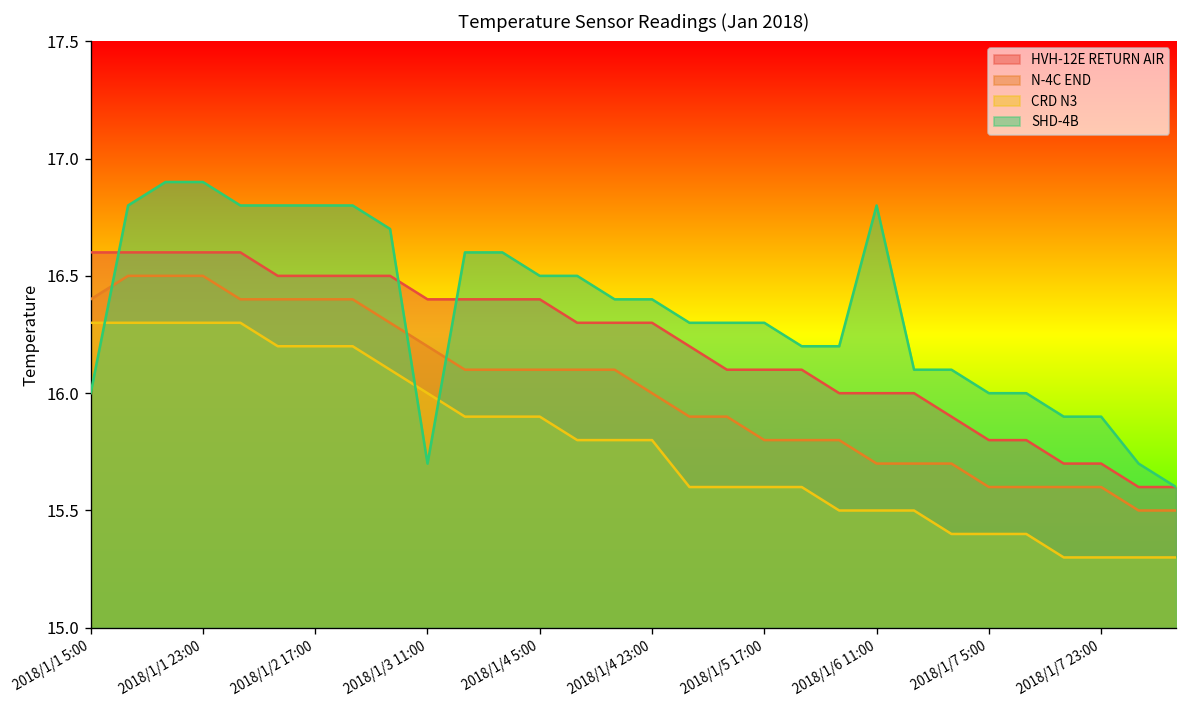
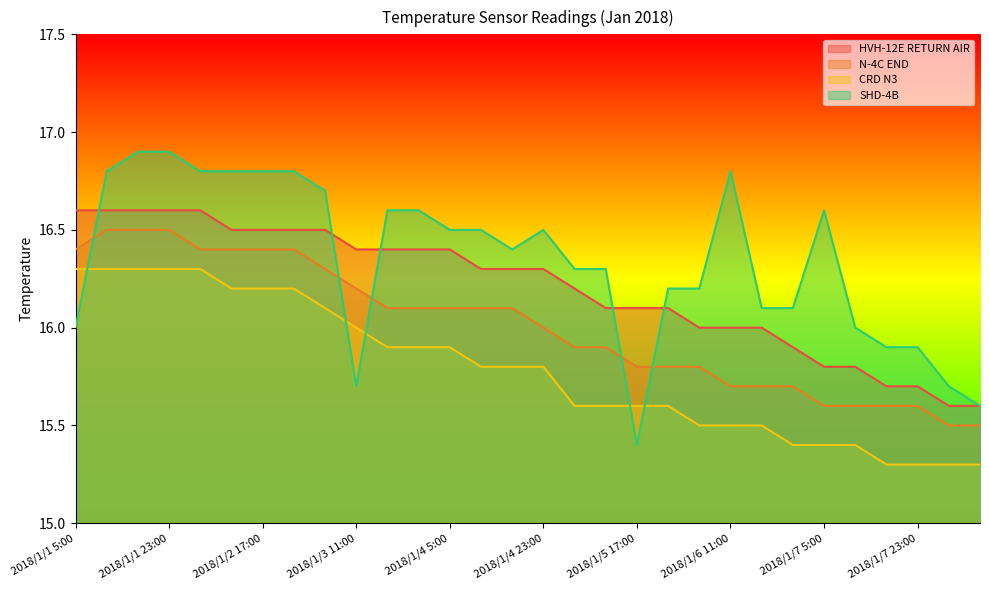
  {
    "SHD-4B": {
      "2018/1/1 5:00": 16.0,
      "2018/1/1 23:00": 16.9,
      "2018/1/2 17:00": 16.8,
      "2018/1/3 11:00": 15.7,
      "2018/1/4 5:00": 16.5,
-     "2018/1/4 23:00": 16.4,
-     "2018/1/5 17:00": 16.3,
+     "2018/1/4 23:00": 16.5,
+     "2018/1/5 17:00": 15.4,
      "2018/1/6 11:00": 16.8,
-     "2018/1/7 5:00": 16.0,
+     "2018/1/7 5:00": 16.6,
      "2018/1/7 23:00": 15.9
    }
  }
